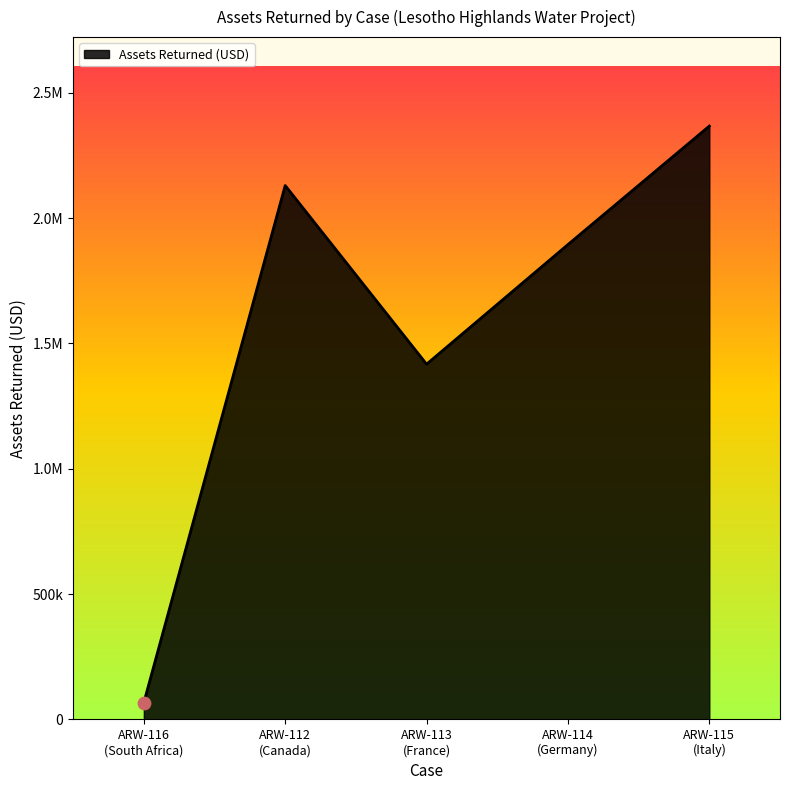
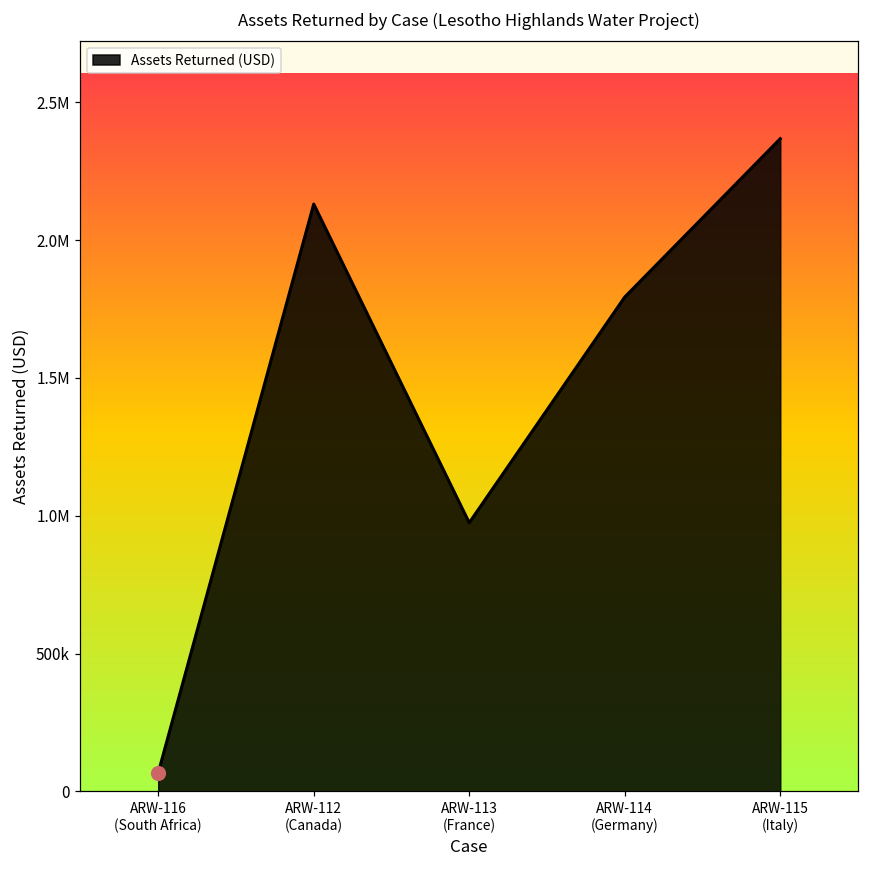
  {
    "Assets Returned (USD)": {
      "ARW-112 (Canada)": 2130000,
-     "ARW-113 (France)": 1420000,
-     "ARW-114 (Germany)": 1890000,
+     "ARW-113 (France)": 970000,
+     "ARW-114 (Germany)": 1790000,
      "ARW-115 (Italy)": 2370000
    }
  }
